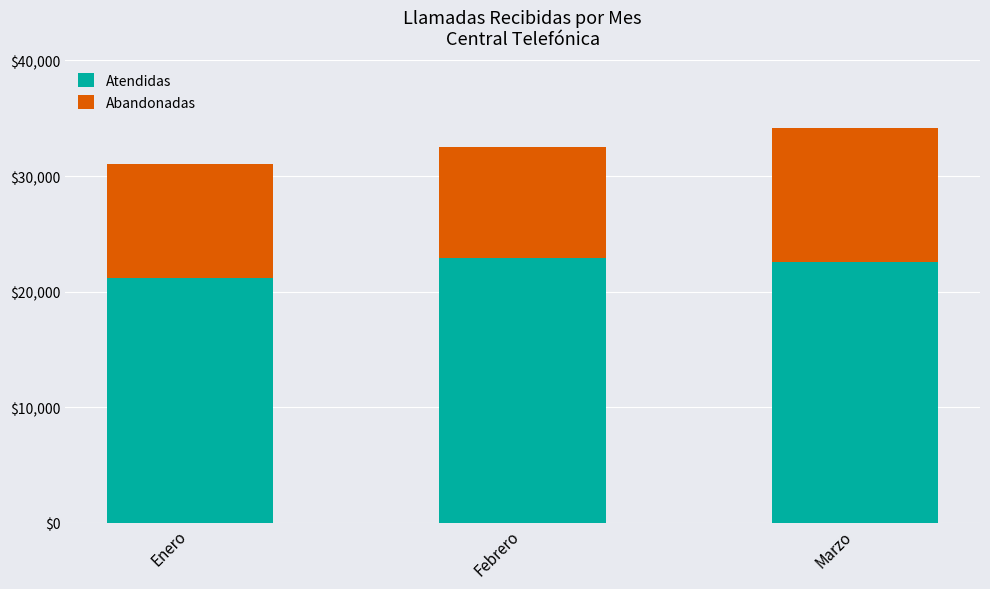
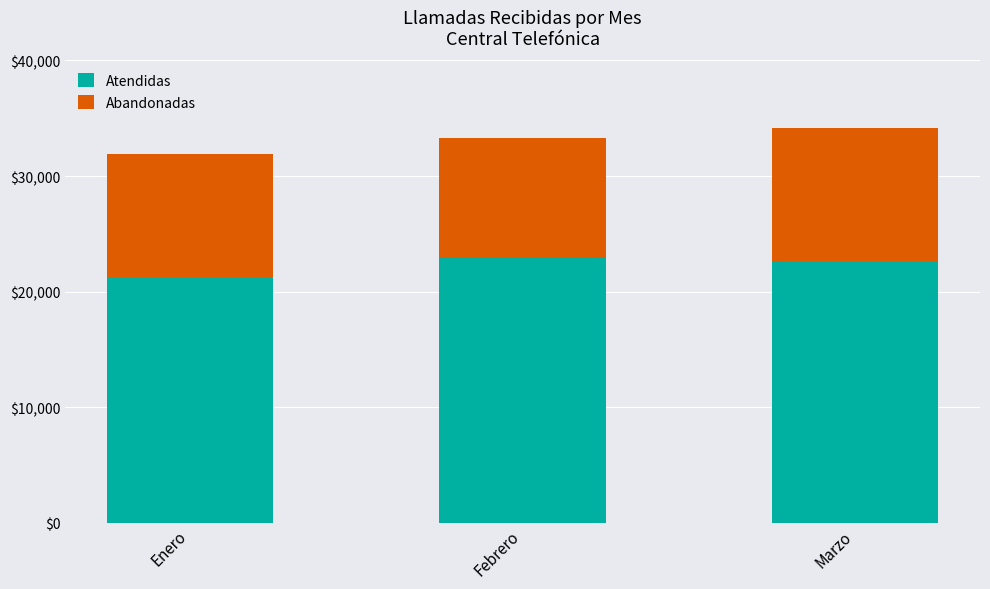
  {
    "Atendidas": {
      "Enero": "$21,200",
      "Febrero": "$22,900",
      "Marzo": "$22,600"
    },
    "Abandonadas": {
-     "Enero": "$9,900",
-     "Febrero": "$9,600",
+     "Enero": "$10,700",
+     "Febrero": "$10,400",
      "Marzo": "$11,600"
    }
  }
